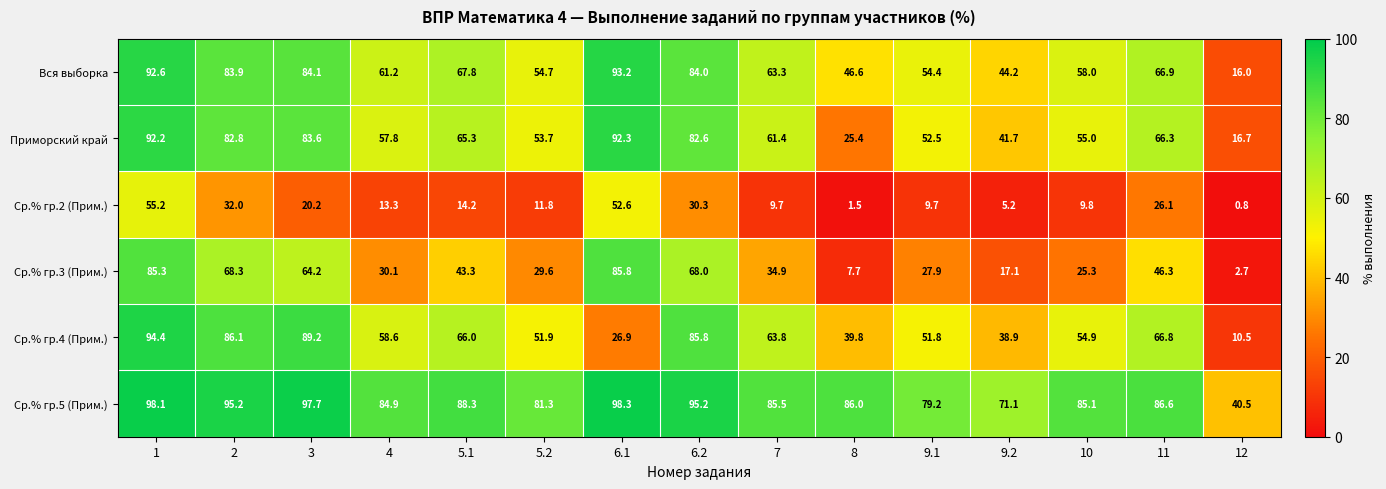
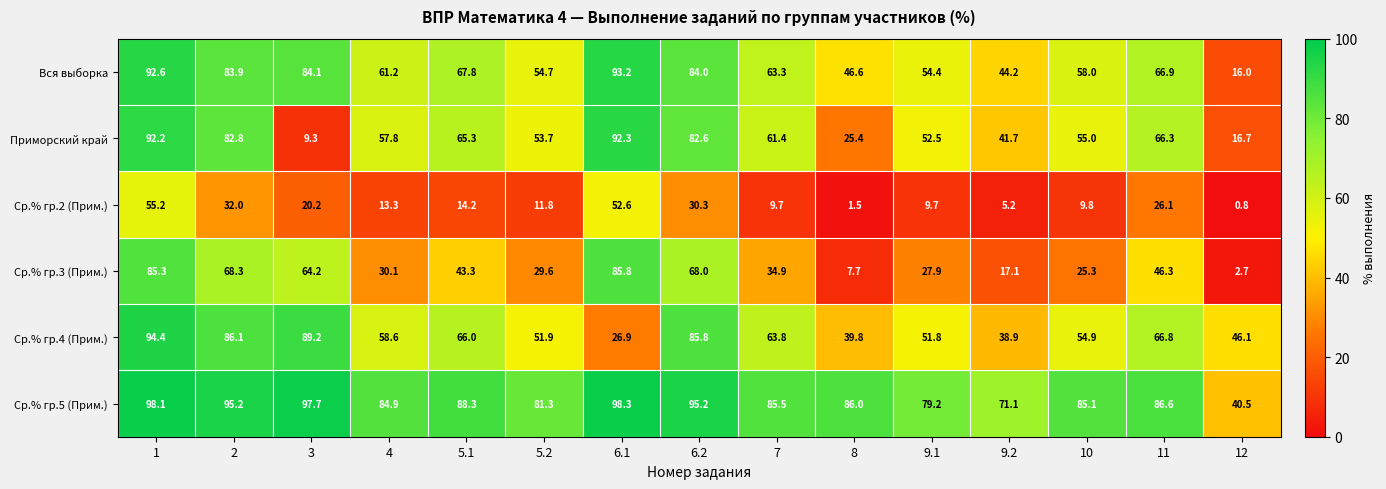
  {
    "Вся выборка": {
      "1": 92.6,
      "2": 83.9,
      "3": 84.1,
      "4": 61.2,
      "5.1": 67.8,
      "5.2": 54.7,
      "6.1": 93.2,
      "6.2": 84.0,
      "7": 63.3,
      "8": 46.6,
      "9.1": 54.4,
      "9.2": 44.2,
      "10": 58.0,
      "11": 66.9,
      "12": 16.0
    },
    "Приморский край": {
      "1": 92.2,
      "2": 82.8,
-     "3": 83.6,
+     "3": 9.3,
      "4": 57.8,
      "5.1": 65.3,
      "5.2": 53.7,
      "6.1": 92.3,
      "6.2": 82.6,
      "7": 61.4,
      "8": 25.4,
      "9.1": 52.5,
      "9.2": 41.7,
      "10": 55.0,
      "11": 66.3,
      "12": 16.7
    },
    "Ср.% гр.2 (Прим.)": {
      "1": 55.2,
      "2": 32.0,
      "3": 20.2,
      "4": 13.3,
      "5.1": 14.2,
      "5.2": 11.8,
      "6.1": 52.6,
      "6.2": 30.3,
      "7": 9.7,
      "8": 1.5,
      "9.1": 9.7,
      "9.2": 5.2,
      "10": 9.8,
      "11": 26.1,
      "12": 0.8
    },
    "Ср.% гр.3 (Прим.)": {
      "1": 85.3,
      "2": 68.3,
      "3": 64.2,
      "4": 30.1,
      "5.1": 43.3,
      "5.2": 29.6,
      "6.1": 85.8,
      "6.2": 68.0,
      "7": 34.9,
      "8": 7.7,
      "9.1": 27.9,
      "9.2": 17.1,
      "10": 25.3,
      "11": 46.3,
      "12": 2.7
    },
    "Ср.% гр.4 (Прим.)": {
      "1": 94.4,
      "2": 86.1,
      "3": 89.2,
      "4": 58.6,
      "5.1": 66.0,
      "5.2": 51.9,
      "6.1": 26.9,
      "6.2": 85.8,
      "7": 63.8,
      "8": 39.8,
      "9.1": 51.8,
      "9.2": 38.9,
      "10": 54.9,
      "11": 66.8,
-     "12": 10.5
+     "12": 46.1
    },
    "Ср.% гр.5 (Прим.)": {
      "1": 98.1,
      "2": 95.2,
      "3": 97.7,
      "4": 84.9,
      "5.1": 88.3,
      "5.2": 81.3,
      "6.1": 98.3,
      "6.2": 95.2,
      "7": 85.5,
      "8": 86.0,
      "9.1": 79.2,
      "9.2": 71.1,
      "10": 85.1,
      "11": 86.6,
      "12": 40.5
    }
  }
